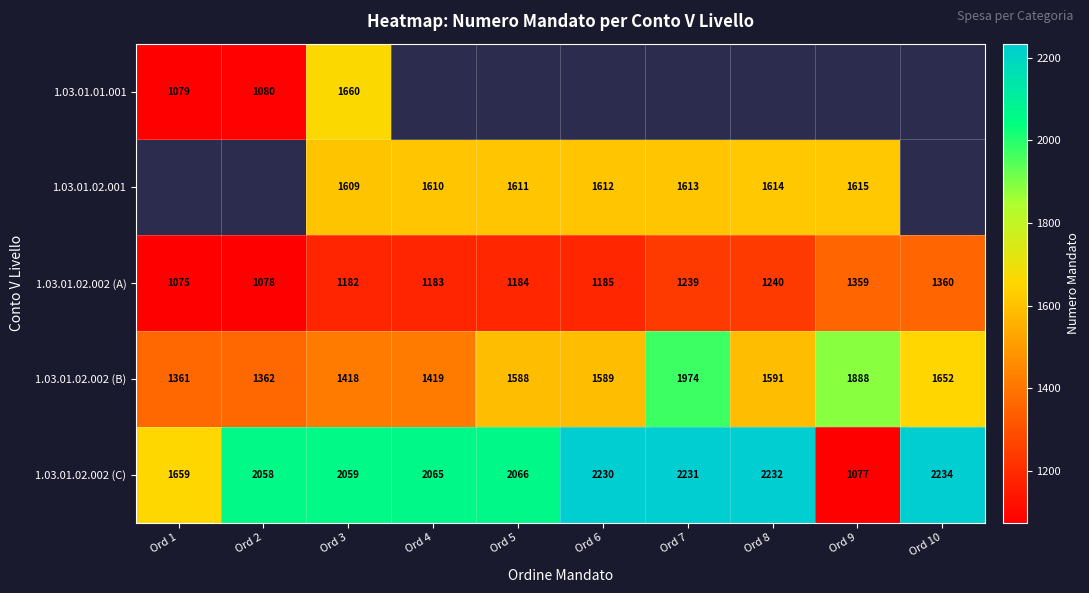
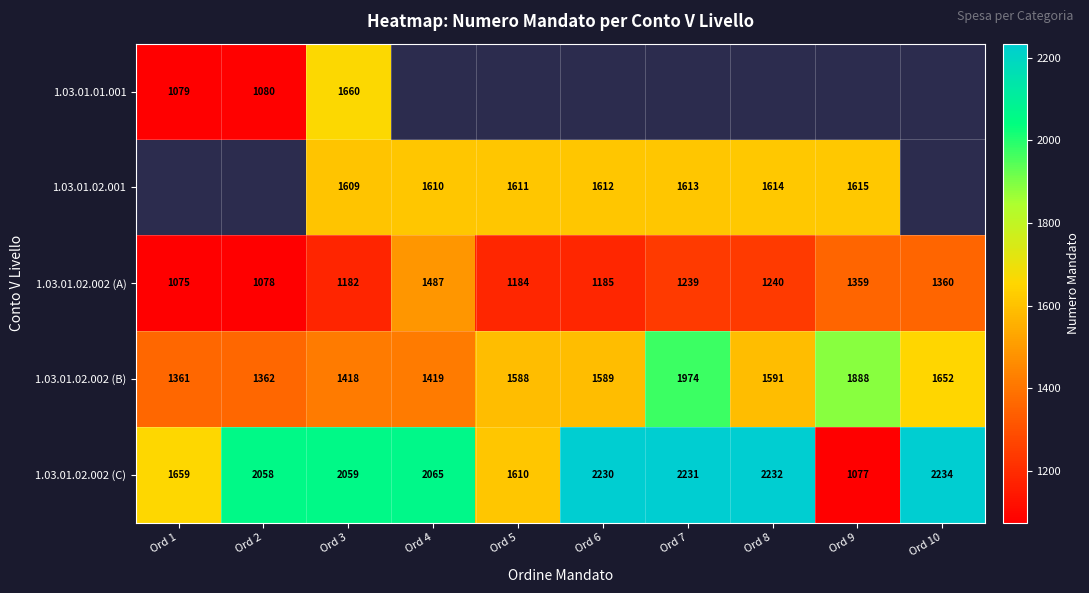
  {
    "1.03.01.01.001": {
      "Ord 1": 1079,
      "Ord 2": 1080,
      "Ord 3": 1660
    },
    "1.03.01.02.001": {
      "Ord 3": 1609,
      "Ord 4": 1610,
      "Ord 5": 1611,
      "Ord 6": 1612,
      "Ord 7": 1613,
      "Ord 8": 1614,
      "Ord 9": 1615
    },
    "1.03.01.02.002 (A)": {
      "Ord 1": 1075,
      "Ord 2": 1078,
      "Ord 3": 1182,
-     "Ord 4": 1183,
+     "Ord 4": 1487,
      "Ord 5": 1184,
      "Ord 6": 1185,
      "Ord 7": 1239,
      "Ord 8": 1240,
      "Ord 9": 1359,
      "Ord 10": 1360
    },
    "1.03.01.02.002 (B)": {
      "Ord 1": 1361,
      "Ord 2": 1362,
      "Ord 3": 1418,
      "Ord 4": 1419,
      "Ord 5": 1588,
      "Ord 6": 1589,
      "Ord 7": 1974,
      "Ord 8": 1591,
      "Ord 9": 1888,
      "Ord 10": 1652
    },
    "1.03.01.02.002 (C)": {
      "Ord 1": 1659,
      "Ord 2": 2058,
      "Ord 3": 2059,
      "Ord 4": 2065,
-     "Ord 5": 2066,
+     "Ord 5": 1610,
      "Ord 6": 2230,
      "Ord 7": 2231,
      "Ord 8": 2232,
      "Ord 9": 1077,
      "Ord 10": 2234
    }
  }
